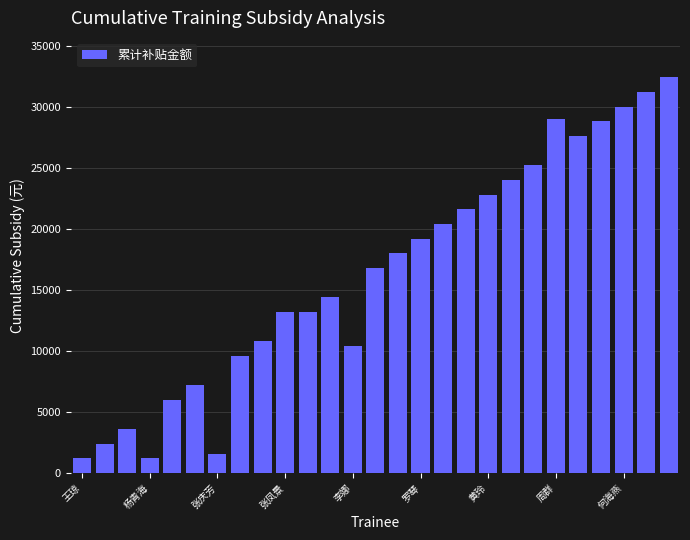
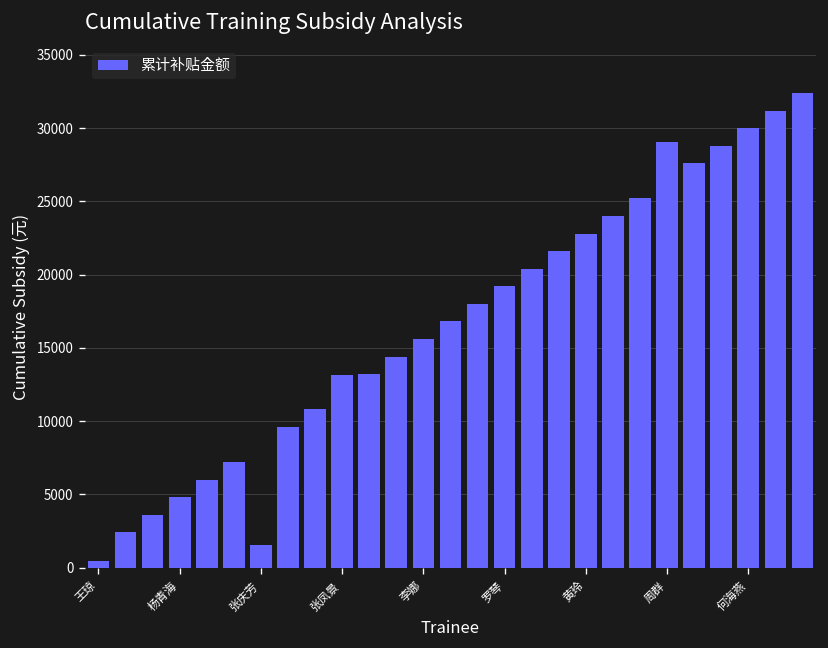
  {
-   "王琼": 1200,
-   "杨青海": 1200,
+   "王琼": 400,
+   "杨青海": 4800,
    "张庆芳": 1600,
    "张凤景": 13200,
-   "李娜": 10400,
+   "李娜": 15600,
    "罗琴": 19200,
    "黄玲": 22800,
    "周群": 29000,
    "何海燕": 30000
  }
